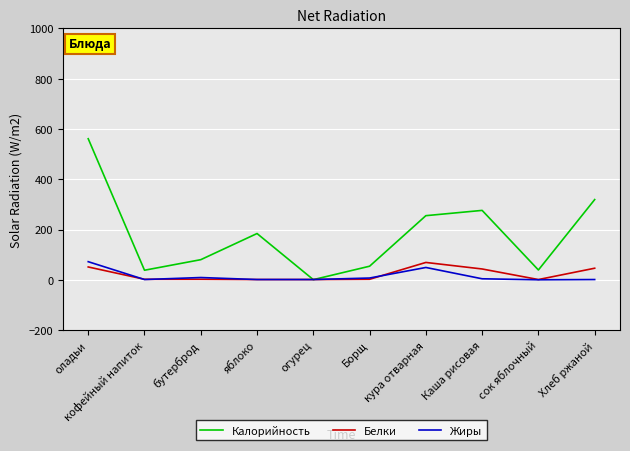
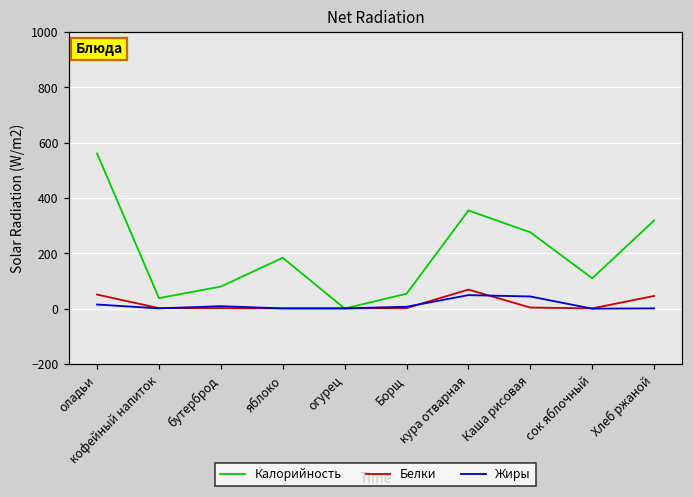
  {
    "Калорийность": {
      "оладьи": 560,
      "кофейный напиток": 40,
      "бутерброд": 80,
      "яблоко": 180,
      "Борщ": 50,
-     "кура отварная": 260,
+     "кура отварная": 360,
      "Каша рисовая": 280,
-     "сок яблочный": 40,
+     "сок яблочный": 110,
      "Хлеб ржаной": 320
    },
    "Белки": {
      "оладьи": 50,
      "кура отварная": 70,
-     "Каша рисовая": 40,
+     "Каша рисовая": 0,
      "Хлеб ржаной": 50
    },
    "Жиры": {
-     "оладьи": 70,
+     "оладьи": 20,
      "кура отварная": 50,
-     "Каша рисовая": 0,
+     "Каша рисовая": 40,
      "Хлеб ржаной": 0
    }
  }
